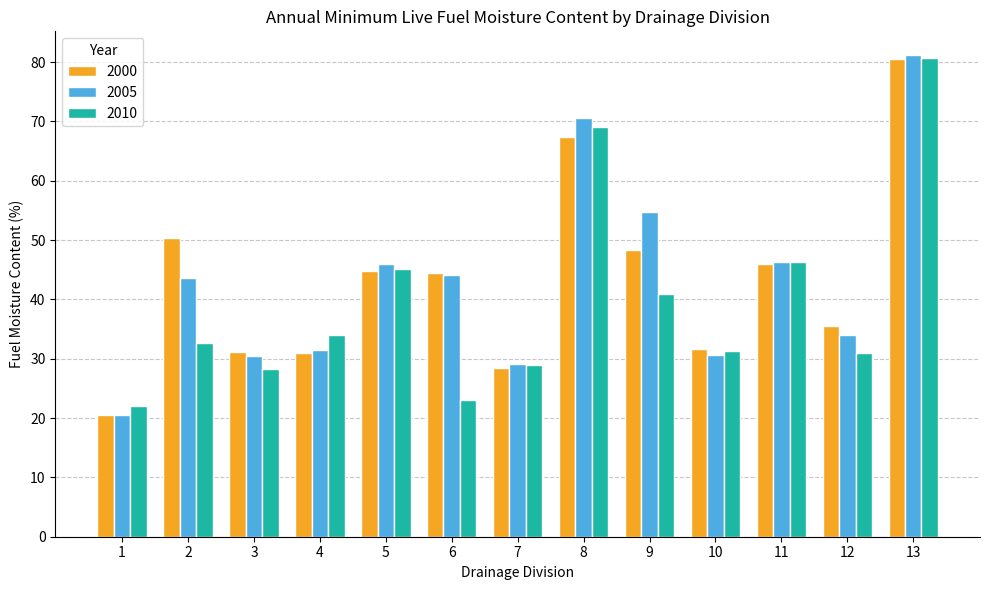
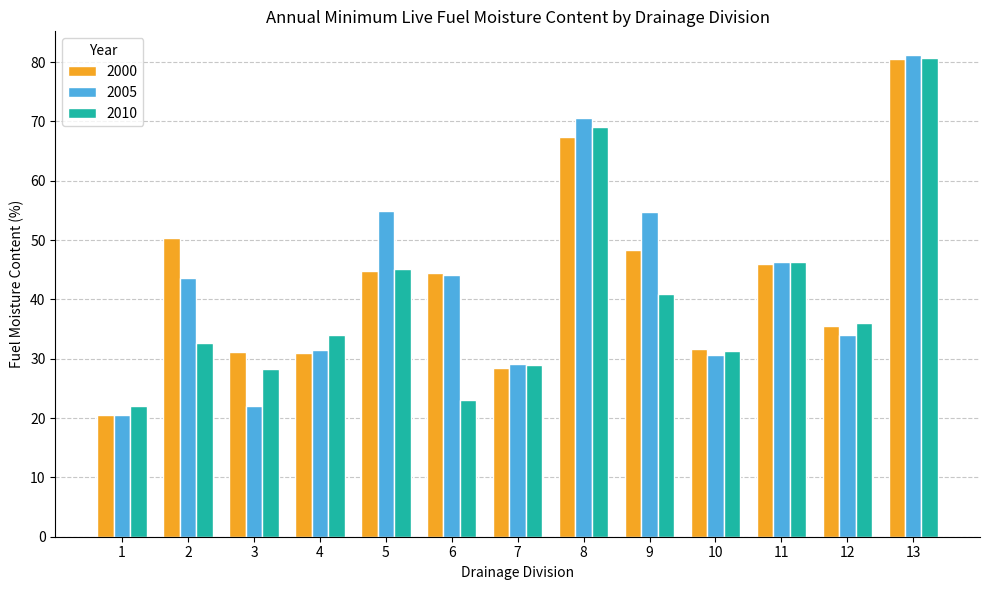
  {
    "2000": {
      "1": 21,
      "2": 50,
      "3": 31,
      "4": 31,
      "5": 45,
      "6": 44,
      "7": 28,
      "8": 67,
      "9": 48,
      "10": 32,
      "11": 46,
      "12": 36,
      "13": 81
    },
    "2005": {
      "1": 21,
      "2": 44,
-     "3": 31,
+     "3": 22,
      "4": 31,
-     "5": 46,
+     "5": 55,
      "6": 44,
      "7": 29,
      "8": 71,
      "9": 55,
      "10": 31,
      "11": 46,
      "12": 34,
      "13": 81
    },
    "2010": {
      "1": 22,
      "2": 33,
      "3": 28,
      "4": 34,
      "5": 45,
      "6": 23,
      "7": 29,
      "8": 69,
      "9": 41,
      "10": 31,
      "11": 46,
-     "12": 31,
+     "12": 36,
      "13": 81
    }
  }
